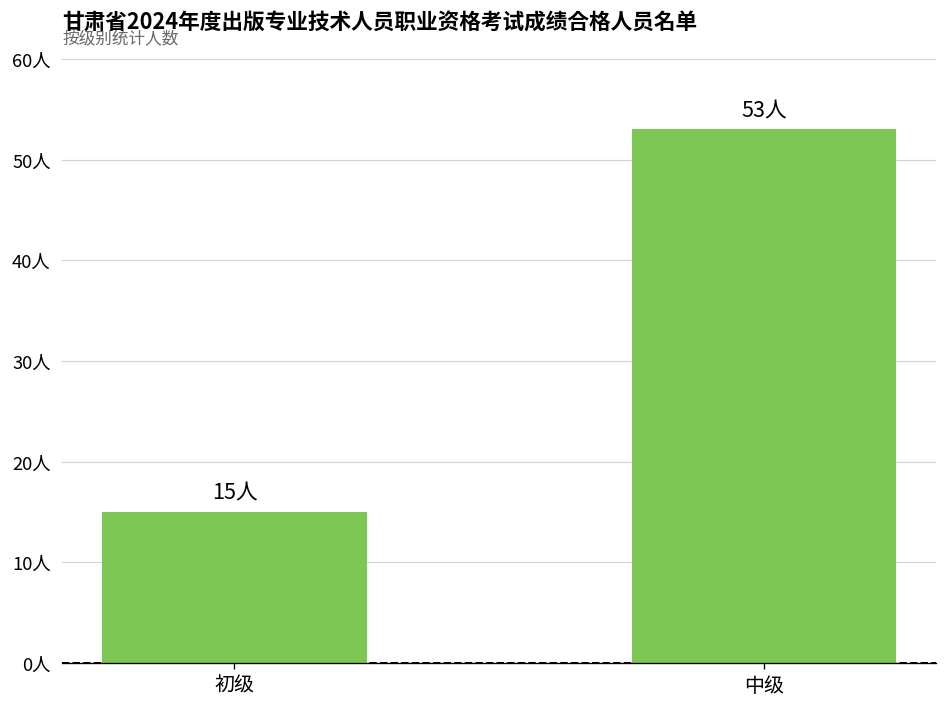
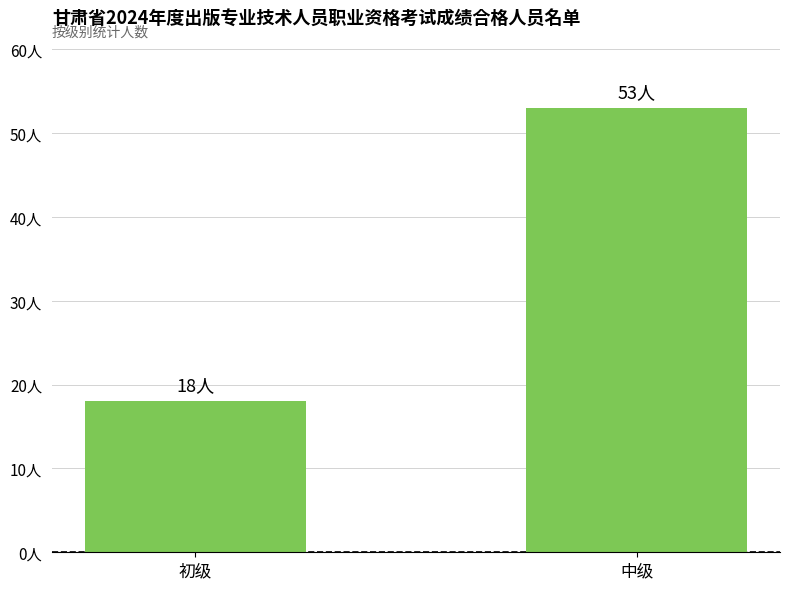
  {
-   "初级": "15人",
+   "初级": "18人",
    "中级": "53人"
  }
